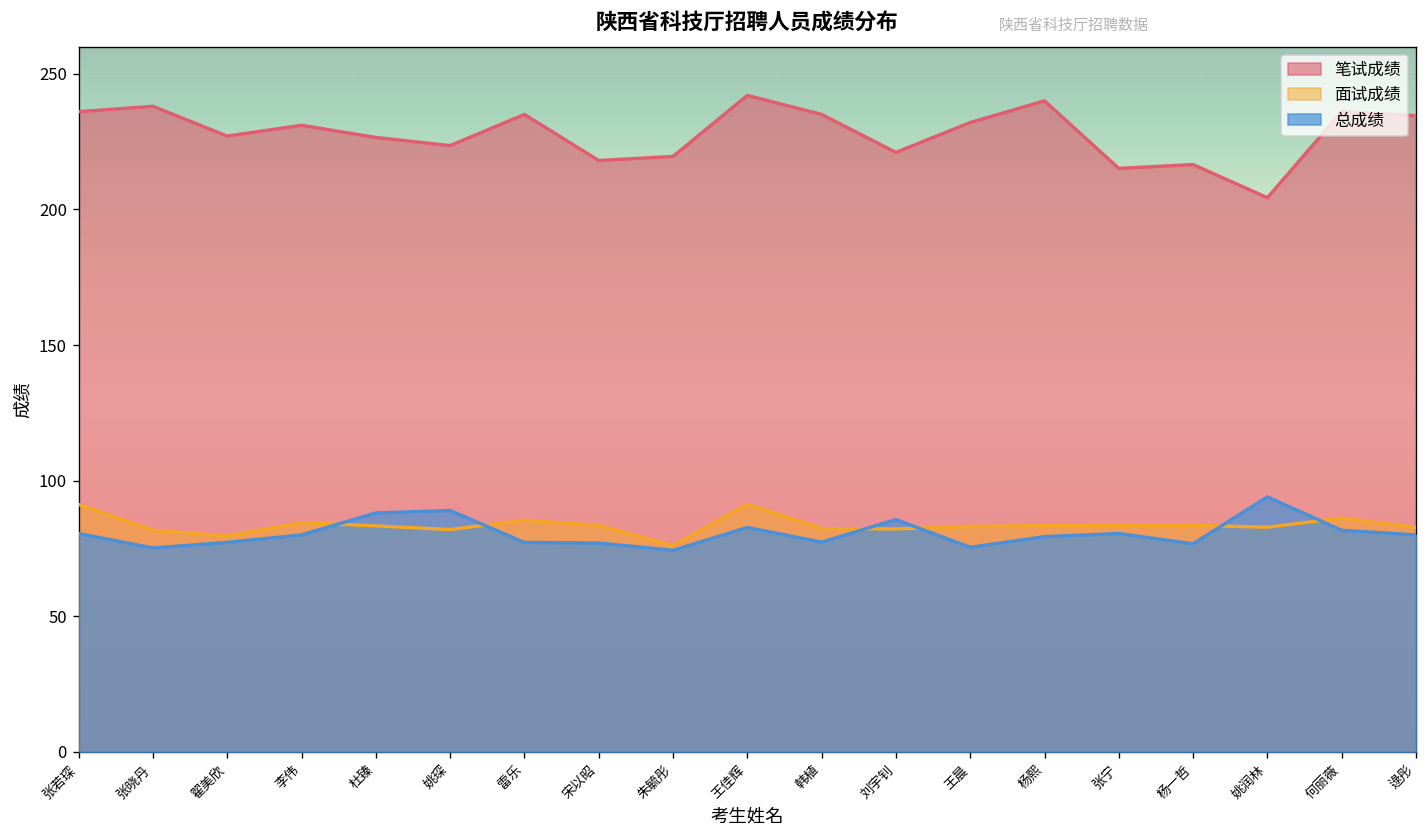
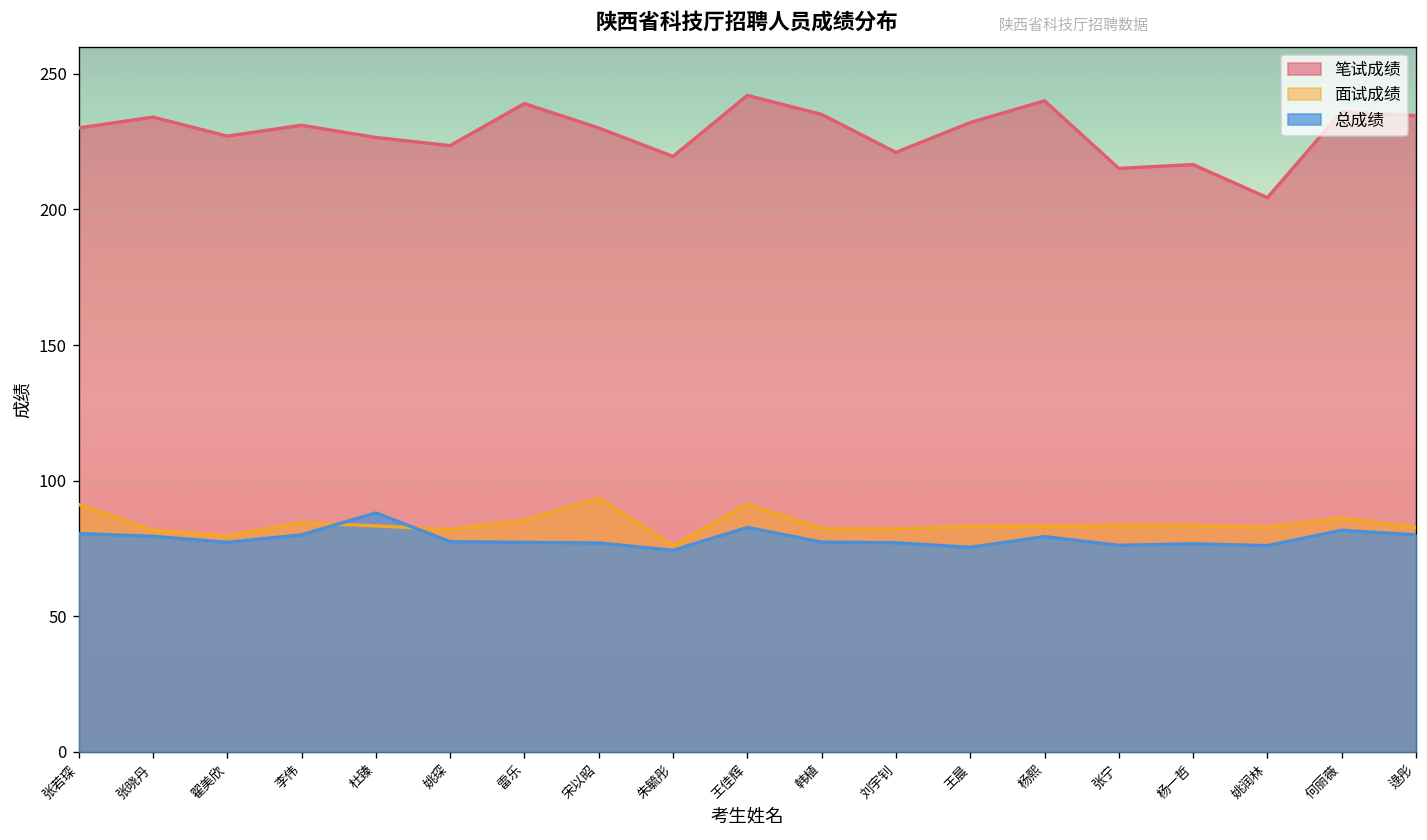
  {
    "笔试成绩": {
-     "张若琛": 236,
-     "张晓丹": 238,
+     "张若琛": 230,
+     "张晓丹": 234,
      "翟美欣": 227,
      "李伟": 231,
      "杜臻": 227,
      "姚琛": 224,
-     "雷乐": 235,
-     "宋以昭": 218,
+     "雷乐": 239,
+     "宋以昭": 230,
      "朱毓彤": 220,
      "王佳辉": 242,
      "韩植": 235,
      "刘宇钊": 221,
      "王晨": 232,
      "杨熙": 240,
      "张宁": 215,
      "杨一哲": 217,
      "姚润林": 204,
      "逯彤": 235
    },
    "面试成绩": {
      "张若琛": 91,
      "张晓丹": 82,
      "翟美欣": 80,
      "李伟": 85,
      "杜臻": 83,
      "姚琛": 82,
      "雷乐": 85,
-     "宋以昭": 84,
+     "宋以昭": 94,
      "朱毓彤": 76,
      "王佳辉": 91,
      "韩植": 82,
      "刘宇钊": 82,
      "王晨": 83,
      "杨熙": 83,
      "张宁": 84,
      "杨一哲": 84,
      "姚润林": 83,
      "何丽薇": 86,
      "逯彤": 83
    },
    "总成绩": {
      "张若琛": 80,
-     "张晓丹": 75,
+     "张晓丹": 79,
      "翟美欣": 77,
      "李伟": 80,
      "杜臻": 88,
-     "姚琛": 89,
+     "姚琛": 77,
      "雷乐": 77,
      "宋以昭": 77,
      "朱毓彤": 74,
      "王佳辉": 83,
      "韩植": 77,
-     "刘宇钊": 86,
+     "刘宇钊": 77,
      "王晨": 75,
      "杨熙": 79,
-     "张宁": 80,
+     "张宁": 76,
      "杨一哲": 77,
-     "姚润林": 94,
+     "姚润林": 76,
      "何丽薇": 82,
      "逯彤": 80
    }
  }
